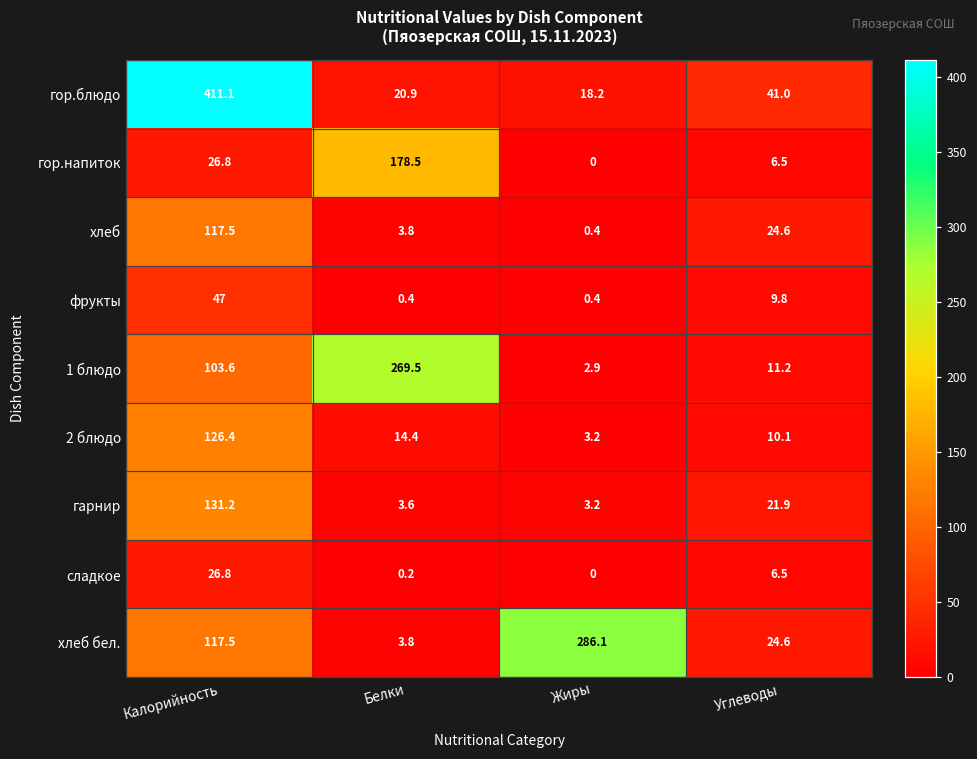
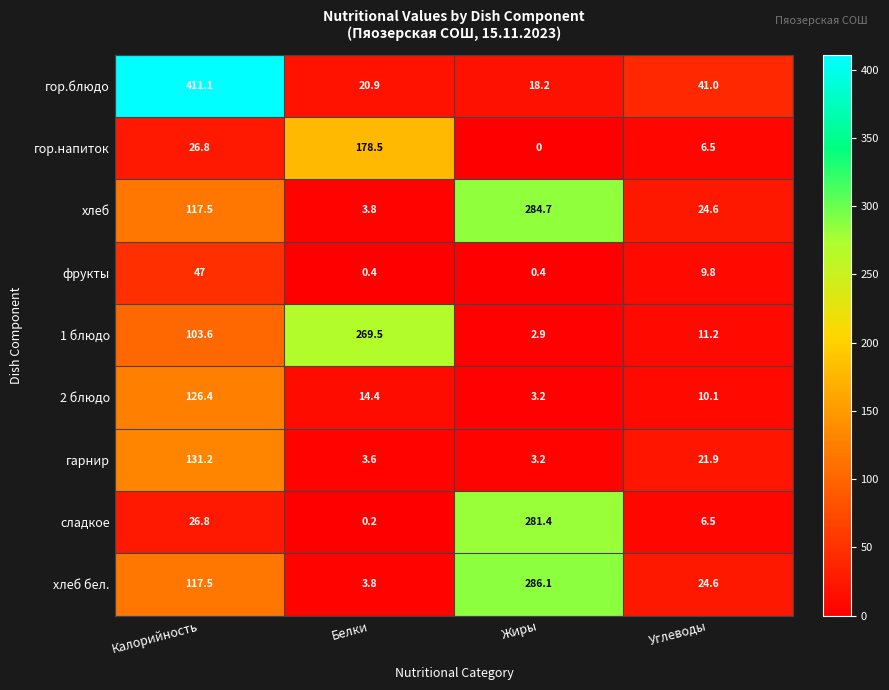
  {
    "гор.блюдо": {
      "Калорийность": 411.1,
      "Белки": 20.9,
      "Жиры": 18.2,
      "Углеводы": 41.0
    },
    "гор.напиток": {
      "Калорийность": 26.8,
      "Белки": 178.5,
      "Жиры": 0,
      "Углеводы": 6.5
    },
    "хлеб": {
      "Калорийность": 117.5,
      "Белки": 3.8,
-     "Жиры": 0.4,
+     "Жиры": 284.7,
      "Углеводы": 24.6
    },
    "фрукты": {
      "Калорийность": 47,
      "Белки": 0.4,
      "Жиры": 0.4,
      "Углеводы": 9.8
    },
    "1 блюдо": {
      "Калорийность": 103.6,
      "Белки": 269.5,
      "Жиры": 2.9,
      "Углеводы": 11.2
    },
    "2 блюдо": {
      "Калорийность": 126.4,
      "Белки": 14.4,
      "Жиры": 3.2,
      "Углеводы": 10.1
    },
    "гарнир": {
      "Калорийность": 131.2,
      "Белки": 3.6,
      "Жиры": 3.2,
      "Углеводы": 21.9
    },
    "сладкое": {
      "Калорийность": 26.8,
      "Белки": 0.2,
-     "Жиры": 0,
+     "Жиры": 281.4,
      "Углеводы": 6.5
    },
    "хлеб бел.": {
      "Калорийность": 117.5,
      "Белки": 3.8,
      "Жиры": 286.1,
      "Углеводы": 24.6
    }
  }
